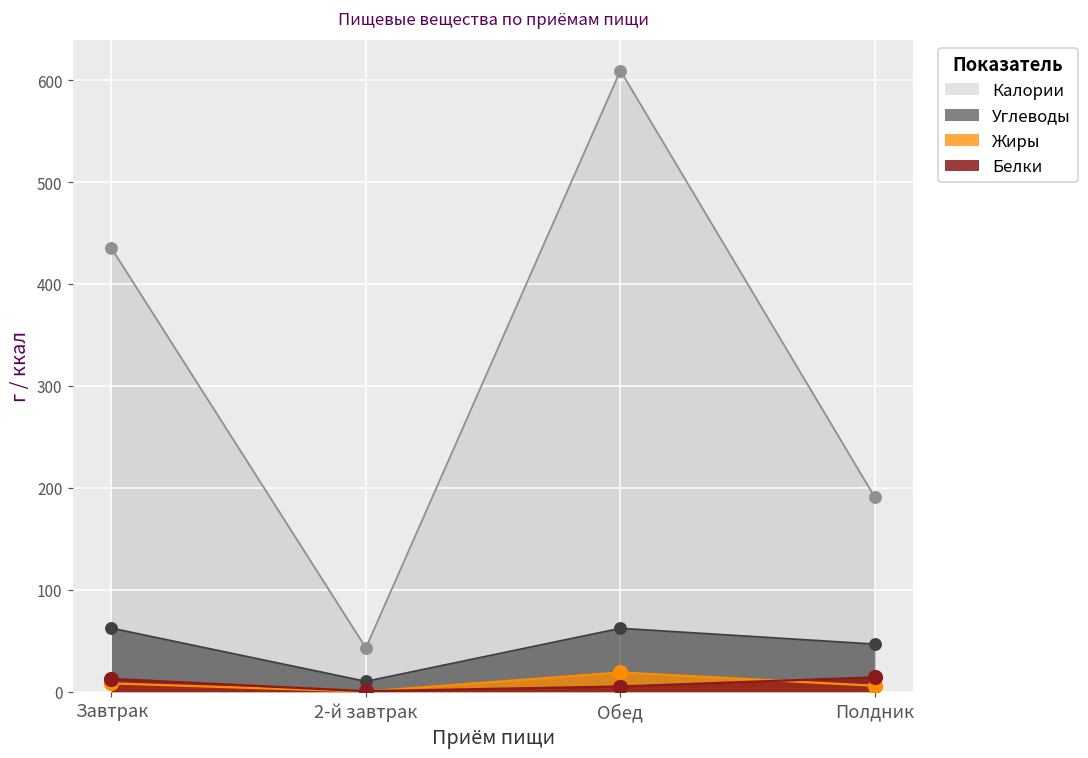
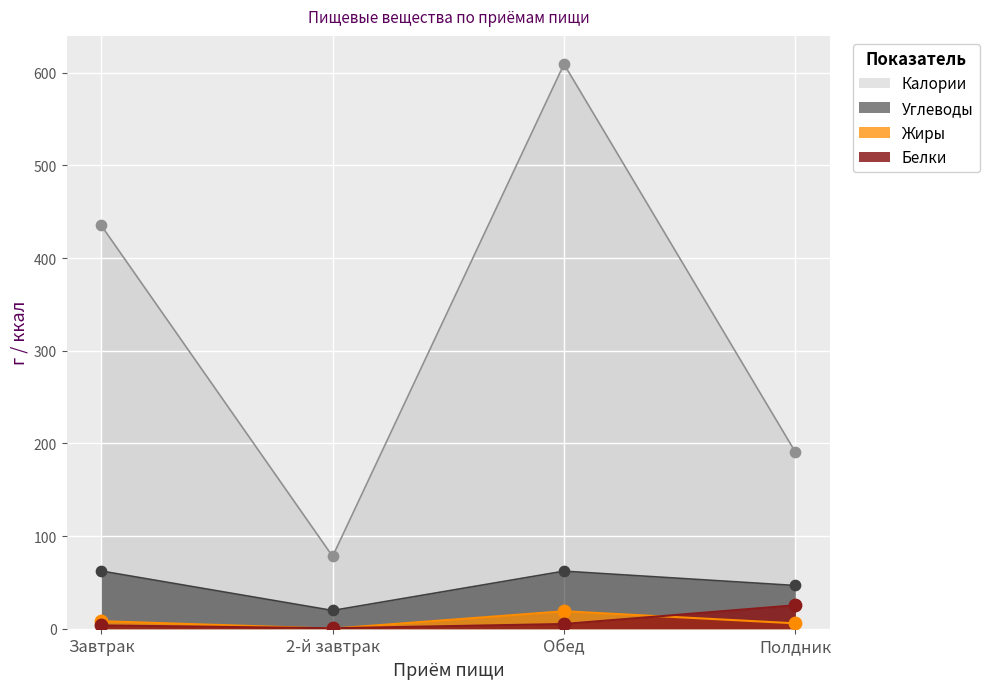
  {
    "Калории": {
      "Завтрак": 440,
-     "2-й завтрак": 40,
+     "2-й завтрак": 80,
      "Обед": 610,
      "Полдник": 190
    },
    "Углеводы": {
      "Завтрак": 60,
-     "2-й завтрак": 10,
+     "2-й завтрак": 20,
      "Обед": 60,
      "Полдник": 50
    },
    "Жиры": {
      "Завтрак": 10,
      "Обед": 20,
      "Полдник": 10
    },
    "Белки": {
-     "Завтрак": 10,
+     "Завтрак": 0,
      "Обед": 10,
-     "Полдник": 10
+     "Полдник": 30
    }
  }
